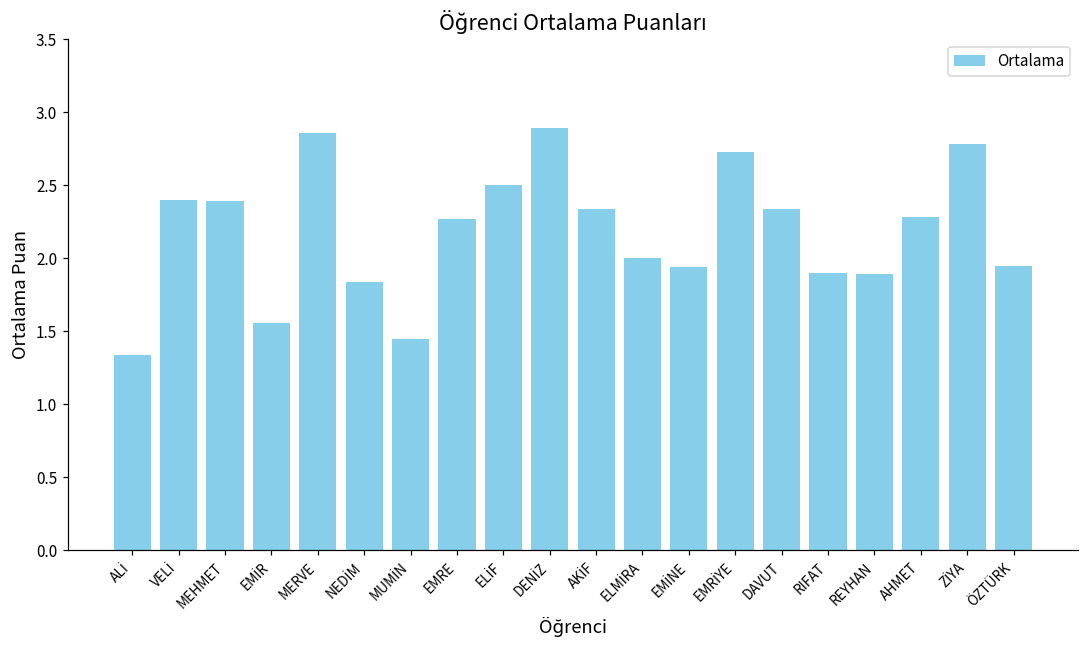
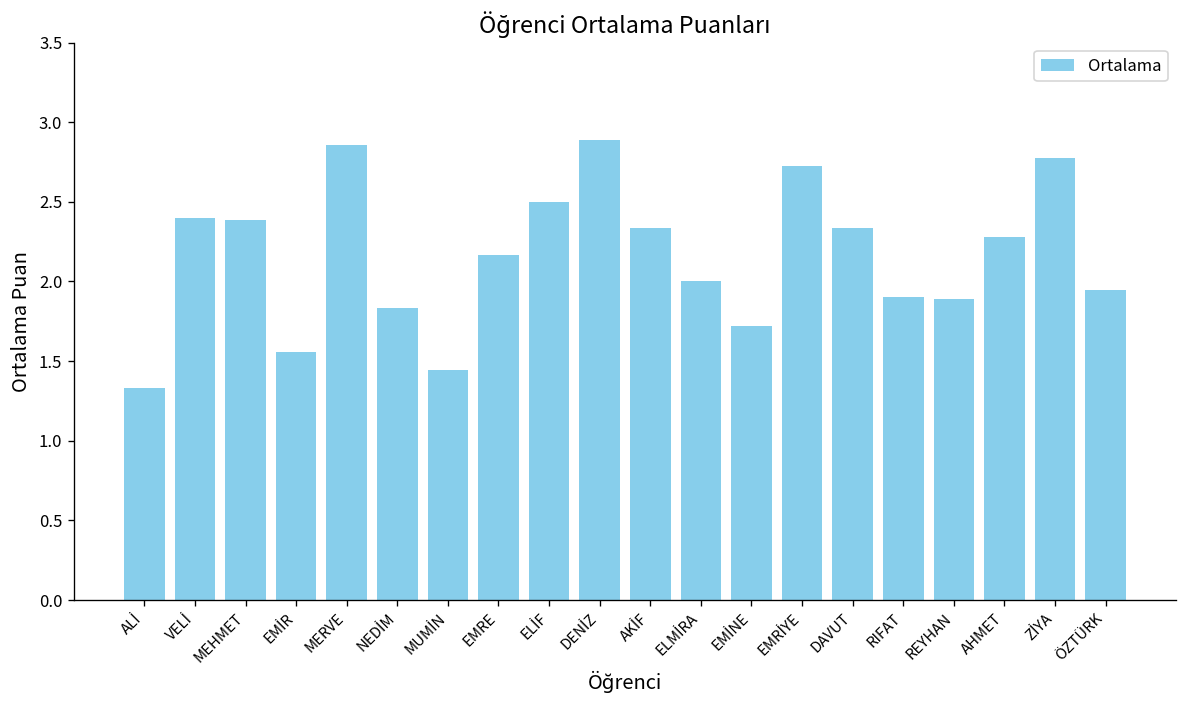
  {
    "ALİ": 1.33,
    "VELİ": 2.40,
    "MEHMET": 2.39,
    "EMİR": 1.56,
    "MERVE": 2.86,
    "NEDİM": 1.83,
    "MUMİN": 1.44,
-   "EMRE": 2.27,
+   "EMRE": 2.17,
    "ELİF": 2.50,
    "DENİZ": 2.89,
    "AKİF": 2.33,
    "ELMİRA": 2.00,
-   "EMİNE": 1.94,
+   "EMİNE": 1.72,
    "EMRİYE": 2.72,
    "DAVUT": 2.33,
    "RIFAT": 1.90,
    "REYHAN": 1.89,
    "AHMET": 2.28,
    "ZİYA": 2.78,
    "ÖZTÜRK": 1.94
  }
